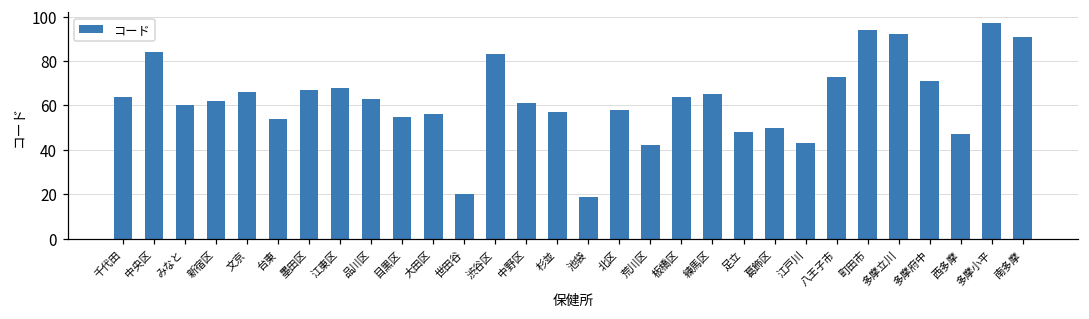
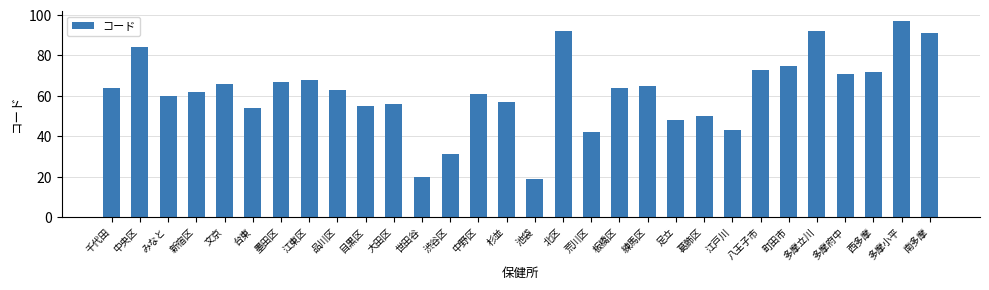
  {
    "千代田": 64,
    "中央区": 84,
    "みなと": 60,
    "新宿区": 62,
    "文京": 66,
    "台東": 54,
    "墨田区": 67,
    "江東区": 68,
    "品川区": 63,
    "目黒区": 55,
    "大田区": 56,
    "世田谷": 20,
-   "渋谷区": 83,
+   "渋谷区": 31,
    "中野区": 61,
    "杉並": 57,
    "池袋": 19,
-   "北区": 58,
+   "北区": 92,
    "荒川区": 42,
    "板橋区": 64,
    "練馬区": 65,
    "足立": 48,
    "葛飾区": 50,
    "江戸川": 43,
    "八王子市": 73,
-   "町田市": 94,
+   "町田市": 75,
    "多摩立川": 92,
    "多摩府中": 71,
-   "西多摩": 47,
+   "西多摩": 72,
    "多摩小平": 97,
    "南多摩": 91
  }
